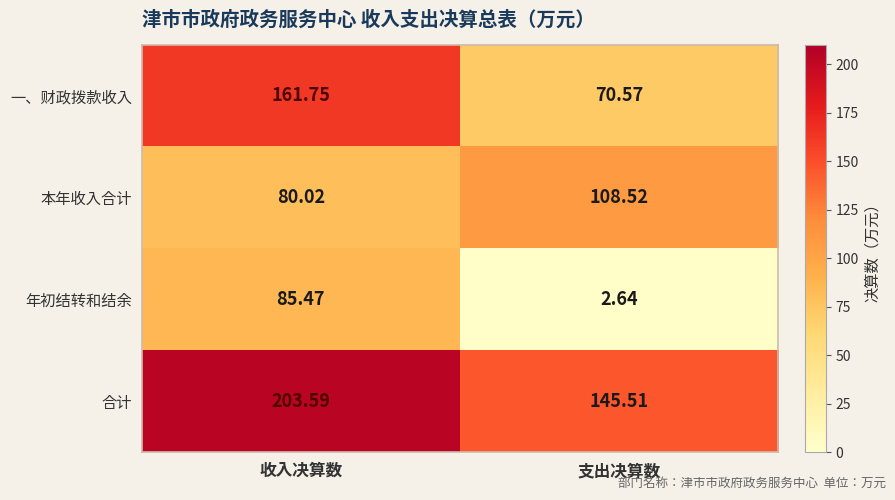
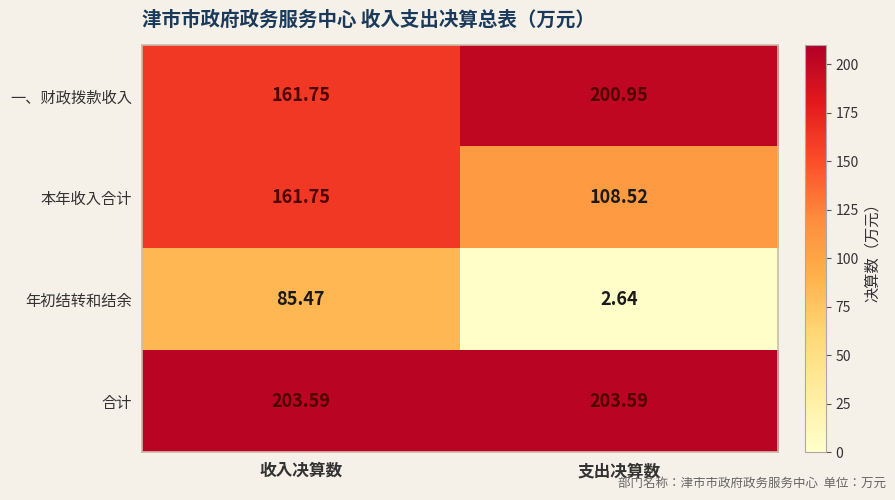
  {
    "一、财政拨款收入": {
      "收入决算数": 161.75,
-     "支出决算数": 70.57
+     "支出决算数": 200.95
    },
    "本年收入合计": {
-     "收入决算数": 80.02,
+     "收入决算数": 161.75,
      "支出决算数": 108.52
    },
    "年初结转和结余": {
      "收入决算数": 85.47,
      "支出决算数": 2.64
    },
    "合计": {
      "收入决算数": 203.59,
-     "支出决算数": 145.51
+     "支出决算数": 203.59
    }
  }
